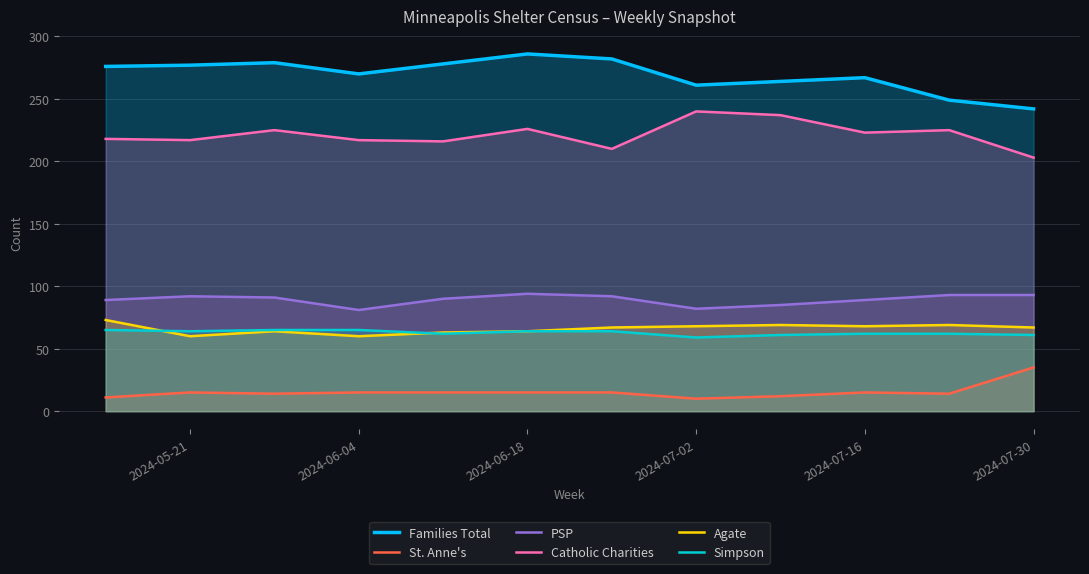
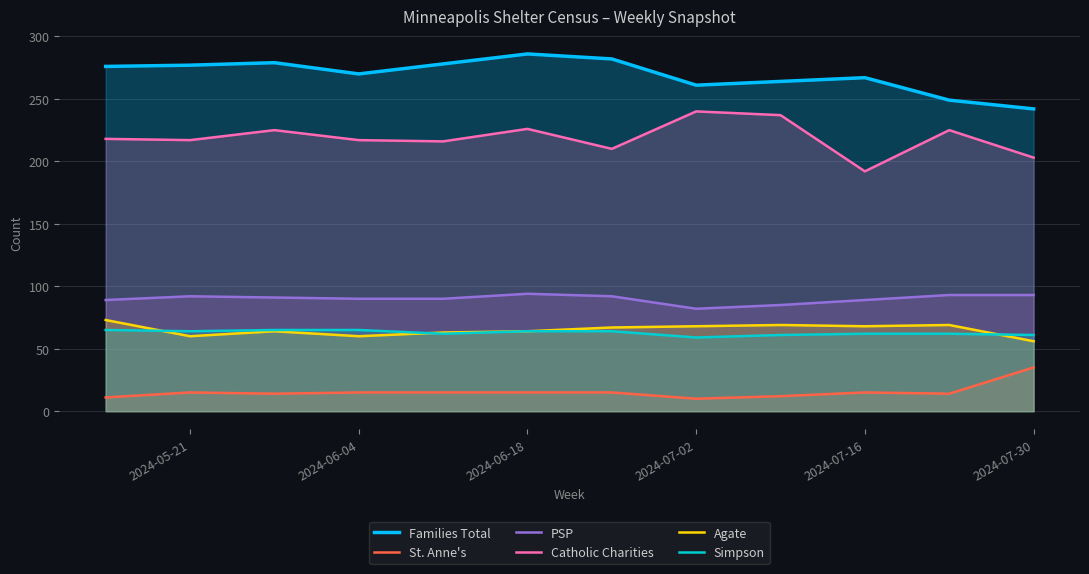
  {
    "St. Anne's": {
      "2024-05-21": 15,
      "2024-06-04": 15,
      "2024-06-18": 15,
      "2024-07-02": 10,
      "2024-07-16": 15,
      "2024-07-30": 35
    },
    "PSP": {
      "2024-05-21": 92,
-     "2024-06-04": 81,
+     "2024-06-04": 90,
      "2024-06-18": 94,
      "2024-07-02": 82,
      "2024-07-16": 89,
      "2024-07-30": 93
    },
    "Catholic Charities": {
      "2024-05-21": 217,
      "2024-06-04": 217,
      "2024-06-18": 226,
      "2024-07-02": 240,
-     "2024-07-16": 223,
+     "2024-07-16": 192,
      "2024-07-30": 203
    },
    "Agate": {
      "2024-05-21": 60,
      "2024-06-04": 60,
      "2024-07-02": 68,
      "2024-07-16": 68,
-     "2024-07-30": 67
+     "2024-07-30": 56
    }
  }
